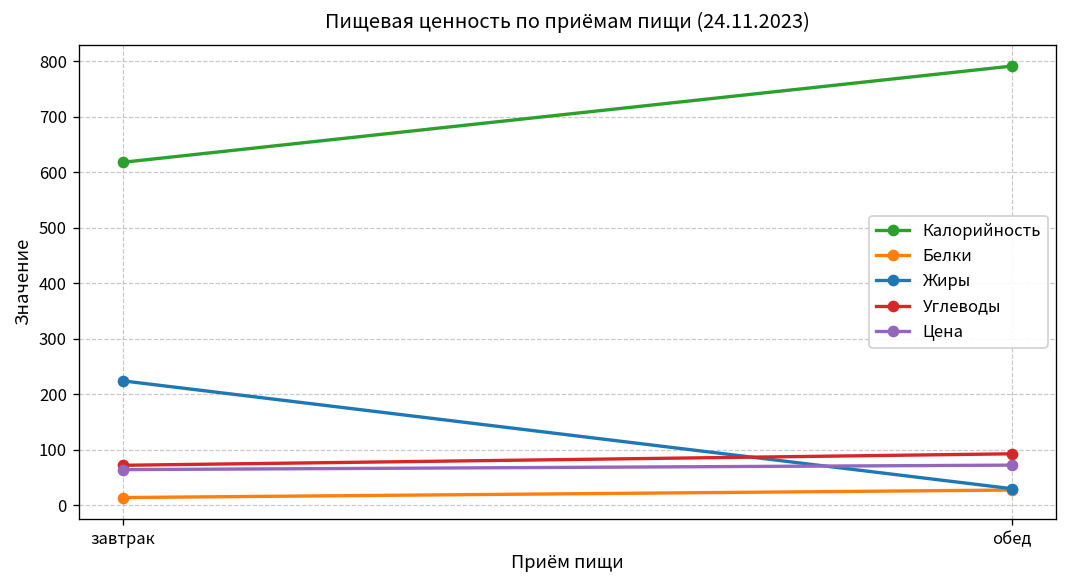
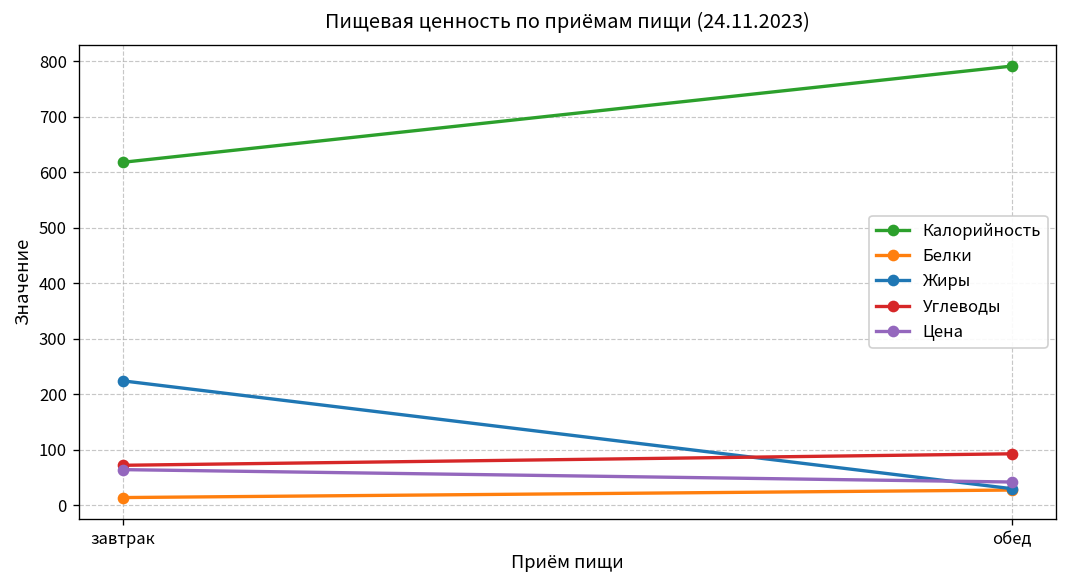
  {
    "Калорийность": {
      "завтрак": 620,
      "обед": 790
    },
    "Белки": {
      "завтрак": 10
    },
    "Жиры": {
      "завтрак": 220
    },
    "Углеводы": {
      "завтрак": 70,
      "обед": 90
    },
    "Цена": {
      "завтрак": 60,
-     "обед": 70
+     "обед": 40
    }
  }
